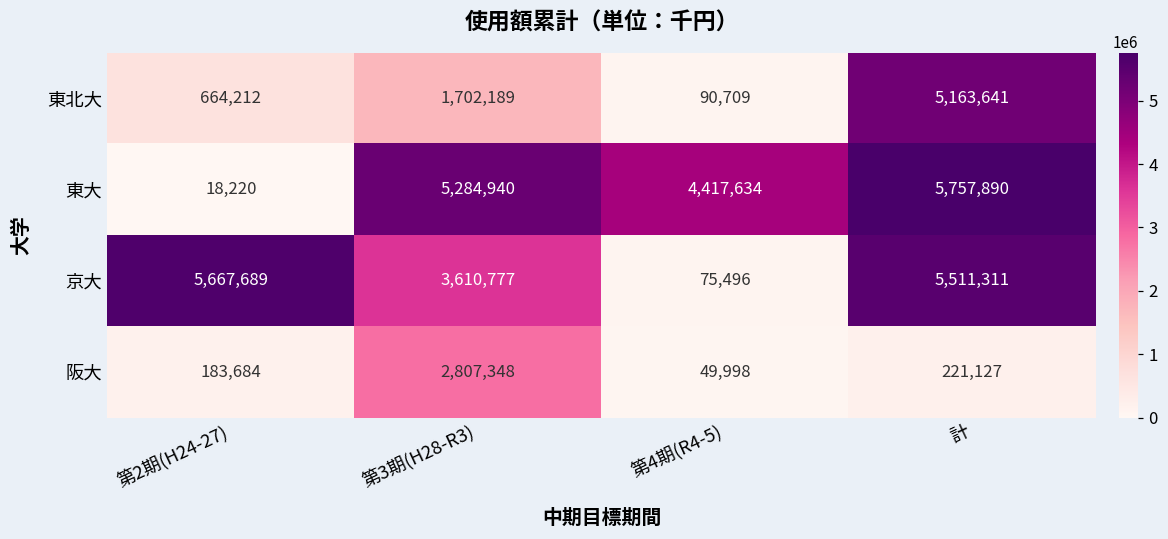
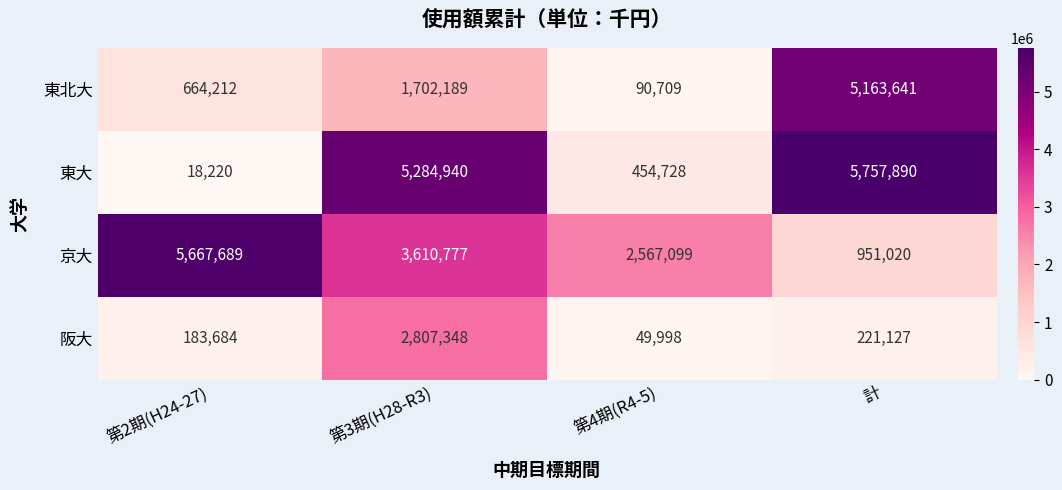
  {
    "東北大": {
      "第2期(H24-27)": "664,212",
      "第3期(H28-R3)": "1,702,189",
      "第4期(R4-5)": "90,709",
      "計": "5,163,641"
    },
    "東大": {
      "第2期(H24-27)": "18,220",
      "第3期(H28-R3)": "5,284,940",
-     "第4期(R4-5)": "4,417,634",
+     "第4期(R4-5)": "454,728",
      "計": "5,757,890"
    },
    "京大": {
      "第2期(H24-27)": "5,667,689",
      "第3期(H28-R3)": "3,610,777",
-     "第4期(R4-5)": "75,496",
-     "計": "5,511,311"
+     "第4期(R4-5)": "2,567,099",
+     "計": "951,020"
    },
    "阪大": {
      "第2期(H24-27)": "183,684",
      "第3期(H28-R3)": "2,807,348",
      "第4期(R4-5)": "49,998",
      "計": "221,127"
    }
  }
